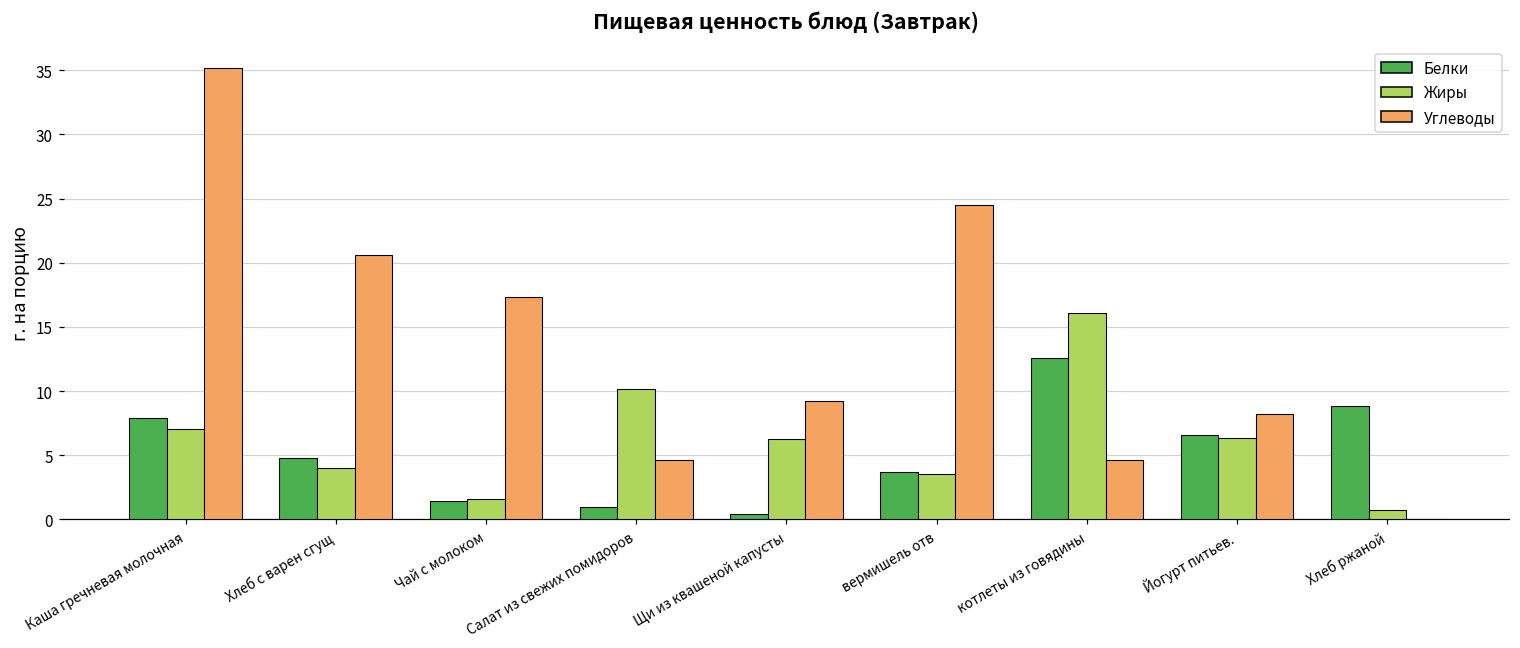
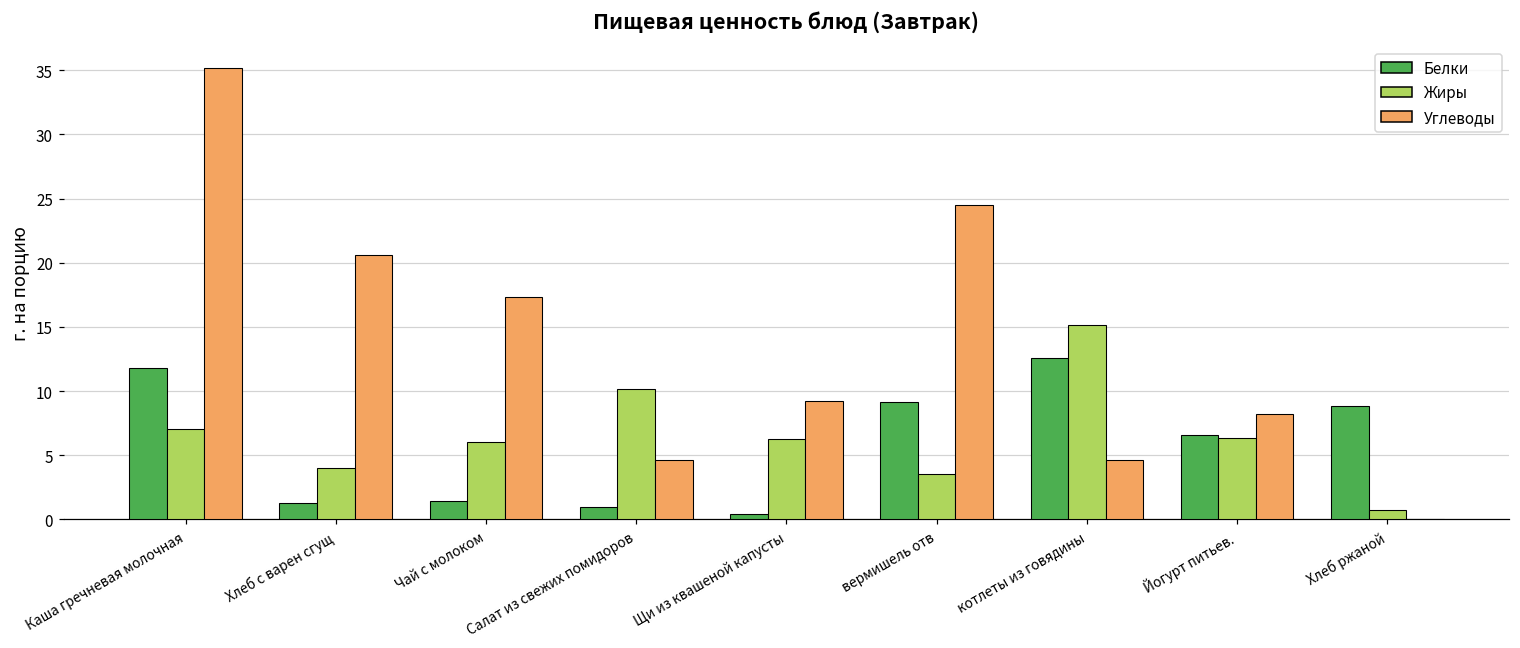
  {
    "Белки": {
-     "Каша гречневая молочная": 7.9,
-     "Хлеб с варен сгущ": 4.8,
+     "Каша гречневая молочная": 11.8,
+     "Хлеб с варен сгущ": 1.3,
      "Чай с молоком": 1.4,
      "Салат из свежих помидоров": 1.0,
      "Щи из квашеной капусты": 0.5,
-     "вермишель отв": 3.7,
+     "вермишель отв": 9.2,
      "котлеты из говядины": 12.6,
      "Йогурт питьев.": 6.6,
      "Хлеб ржаной": 8.8
    },
    "Жиры": {
      "Каша гречневая молочная": 7.1,
      "Хлеб с варен сгущ": 4.0,
-     "Чай с молоком": 1.6,
+     "Чай с молоком": 6.0,
      "Салат из свежих помидоров": 10.2,
      "Щи из квашеной капусты": 6.3,
      "вермишель отв": 3.5,
-     "котлеты из говядины": 16.1,
+     "котлеты из говядины": 15.1,
      "Йогурт питьев.": 6.4,
      "Хлеб ржаной": 0.7
    },
    "Углеводы": {
      "Каша гречневая молочная": 35.1,
      "Хлеб с варен сгущ": 20.6,
      "Чай с молоком": 17.3,
      "Салат из свежих помидоров": 4.6,
      "Щи из квашеной капусты": 9.3,
      "вермишель отв": 24.5,
      "котлеты из говядины": 4.6,
      "Йогурт питьев.": 8.2,
      "Хлеб ржаной": 0.0
    }
  }
